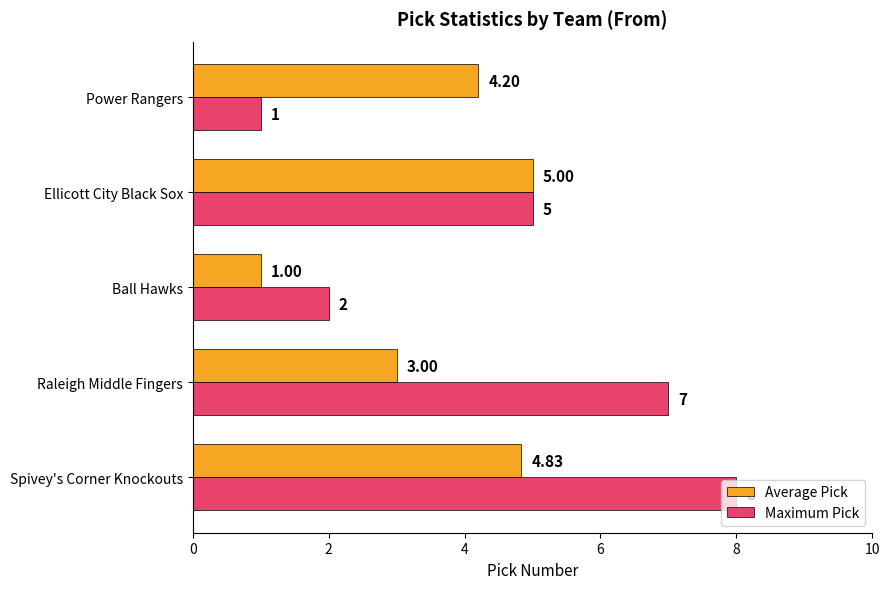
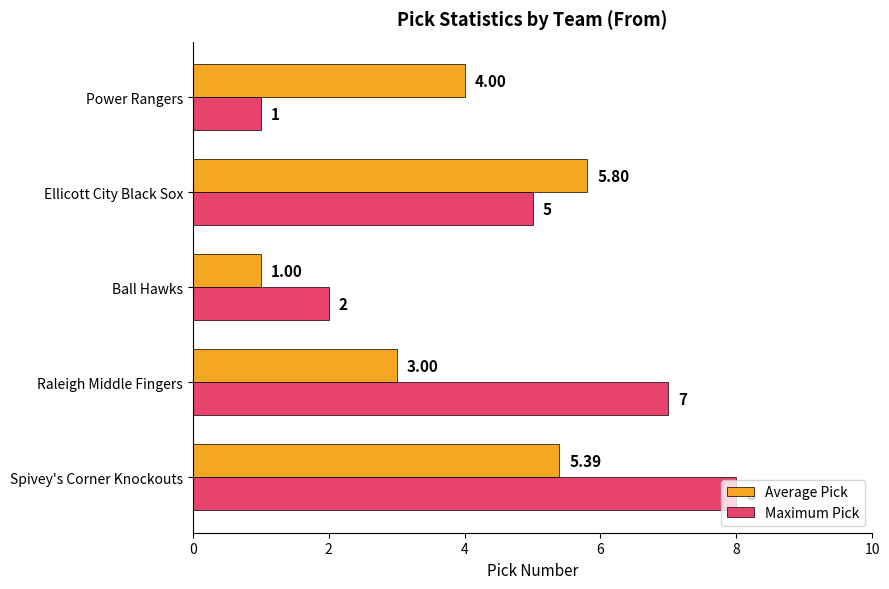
  {
    "Average Pick": {
-     "Power Rangers": 4.20,
-     "Ellicott City Black Sox": 5.00,
+     "Power Rangers": 4.00,
+     "Ellicott City Black Sox": 5.80,
      "Ball Hawks": 1.00,
      "Raleigh Middle Fingers": 3.00,
-     "Spivey's Corner Knockouts": 4.83
+     "Spivey's Corner Knockouts": 5.39
    },
    "Maximum Pick": {
      "Power Rangers": 1,
      "Ellicott City Black Sox": 5,
      "Ball Hawks": 2,
      "Raleigh Middle Fingers": 7
    }
  }
